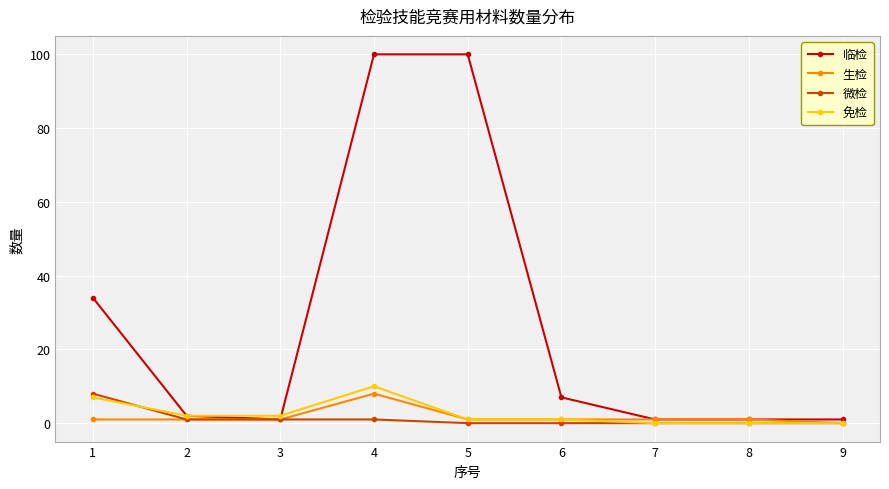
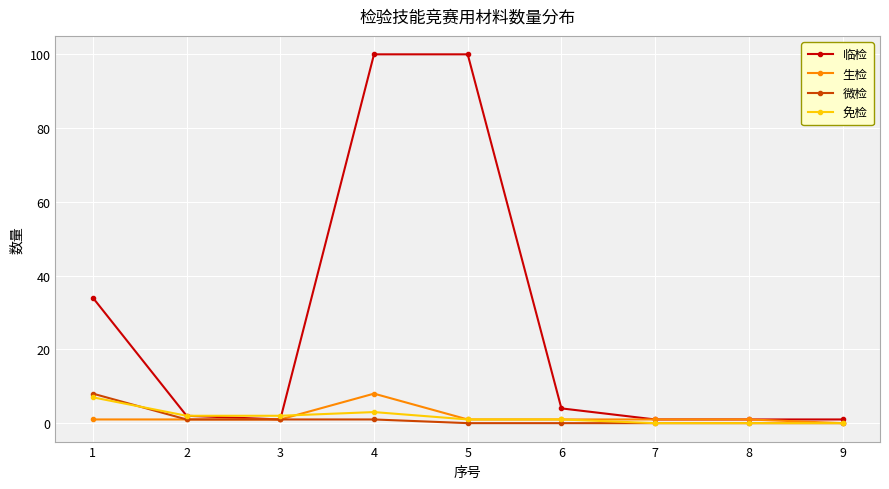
  {
    "临检": {
      "1": 34,
      "4": 100,
      "5": 100,
-     "6": 7,
+     "6": 4,
      "9": 1
    },
    "生检": {
      "1": 1,
      "4": 8
    },
    "微检": {
      "1": 8,
      "4": 1,
      "5": 0,
      "6": 0
    },
    "免检": {
      "1": 7,
      "3": 2,
-     "4": 10
+     "4": 3
    }
  }
